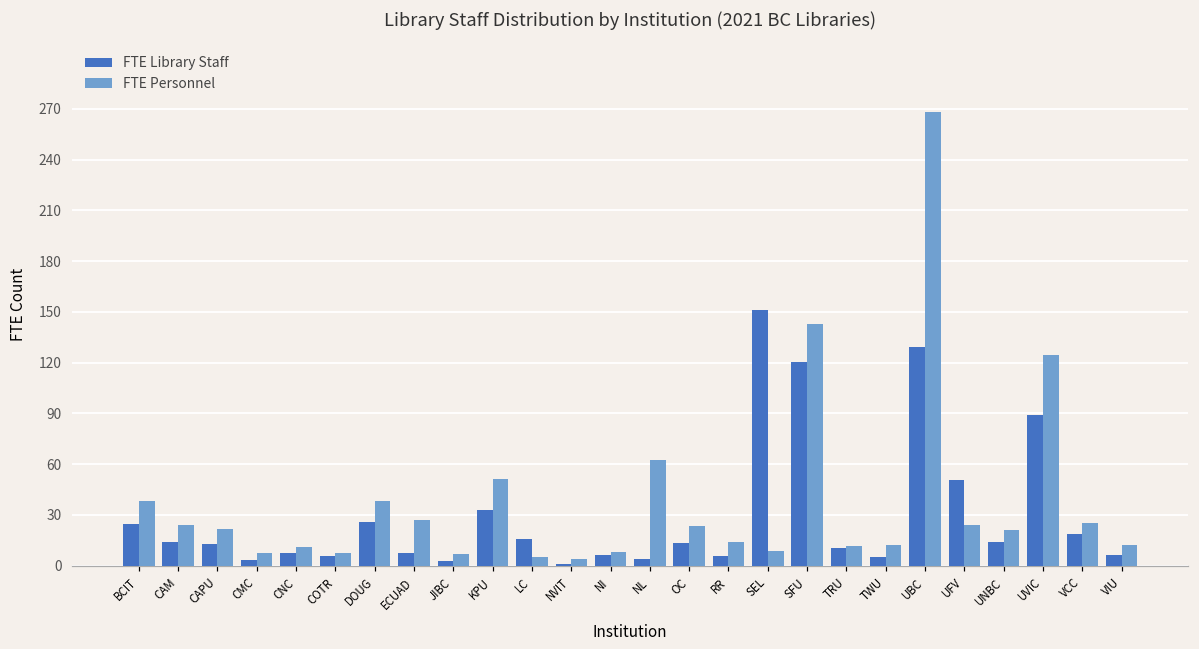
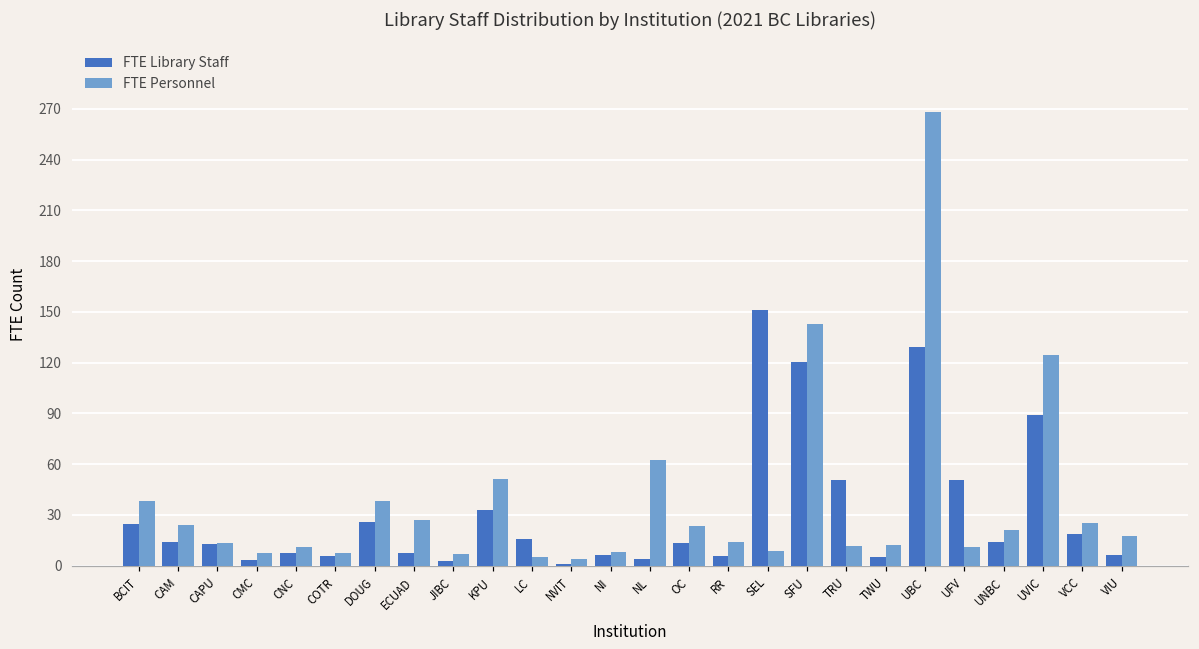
  {
    "FTE Library Staff": {
      "BCIT": 25,
      "CAM": 14,
      "CAPU": 13,
      "CMC": 4,
      "CNC": 7,
      "COTR": 6,
      "DOUG": 26,
      "ECUAD": 8,
      "JIBC": 3,
      "KPU": 33,
      "LC": 16,
      "NI": 6,
      "NL": 4,
      "OC": 14,
      "RR": 6,
      "SEL": 151,
      "SFU": 120,
-     "TRU": 11,
+     "TRU": 51,
      "TWU": 5,
      "UBC": 129,
      "UFV": 51,
      "UNBC": 14,
      "UVIC": 89,
      "VCC": 19,
      "VIU": 6
    },
    "FTE Personnel": {
      "BCIT": 38,
      "CAM": 24,
-     "CAPU": 22,
+     "CAPU": 14,
      "CMC": 7,
      "CNC": 11,
      "COTR": 8,
      "DOUG": 38,
      "ECUAD": 27,
      "JIBC": 7,
      "KPU": 51,
      "LC": 5,
      "NVIT": 4,
      "NI": 8,
      "NL": 62,
      "OC": 23,
      "RR": 14,
      "SEL": 9,
      "SFU": 143,
      "TRU": 11,
      "TWU": 12,
      "UBC": 268,
-     "UFV": 24,
+     "UFV": 11,
      "UNBC": 21,
      "UVIC": 125,
      "VCC": 26,
-     "VIU": 12
+     "VIU": 18
    }
  }
